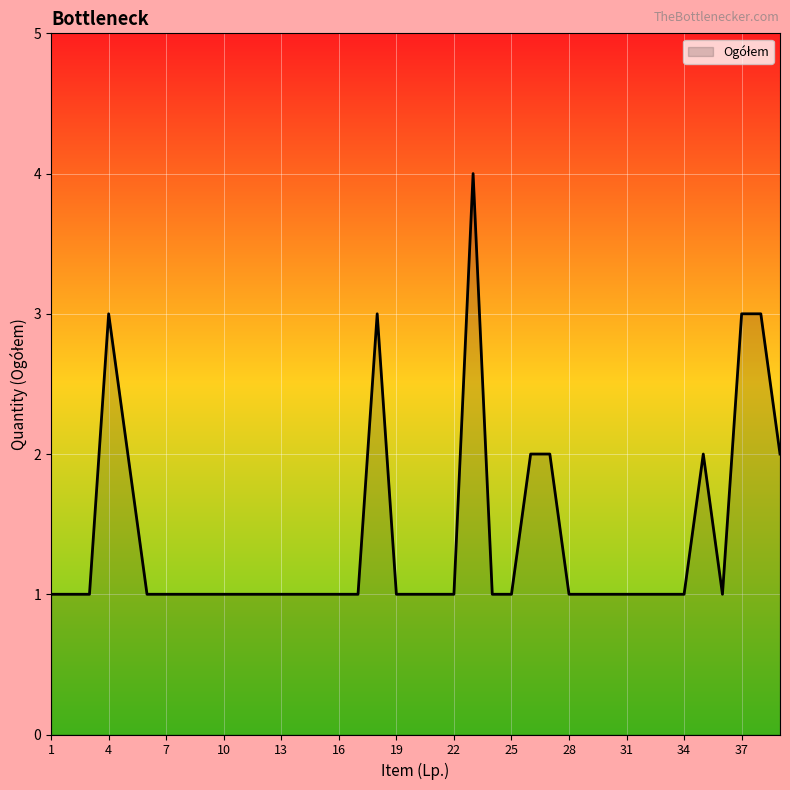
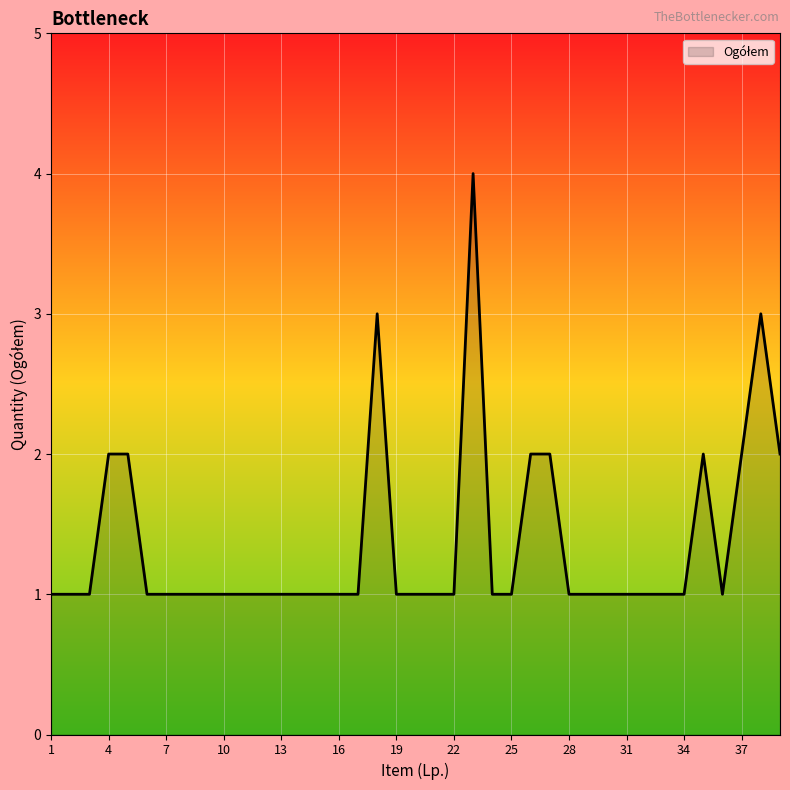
  {
    "1": 1,
-   "4": 3,
+   "4": 2,
    "7": 1,
    "10": 1,
    "13": 1,
    "16": 1,
    "19": 1,
    "22": 1,
    "25": 1,
    "28": 1,
    "31": 1,
    "34": 1,
-   "37": 3
+   "37": 2
  }
